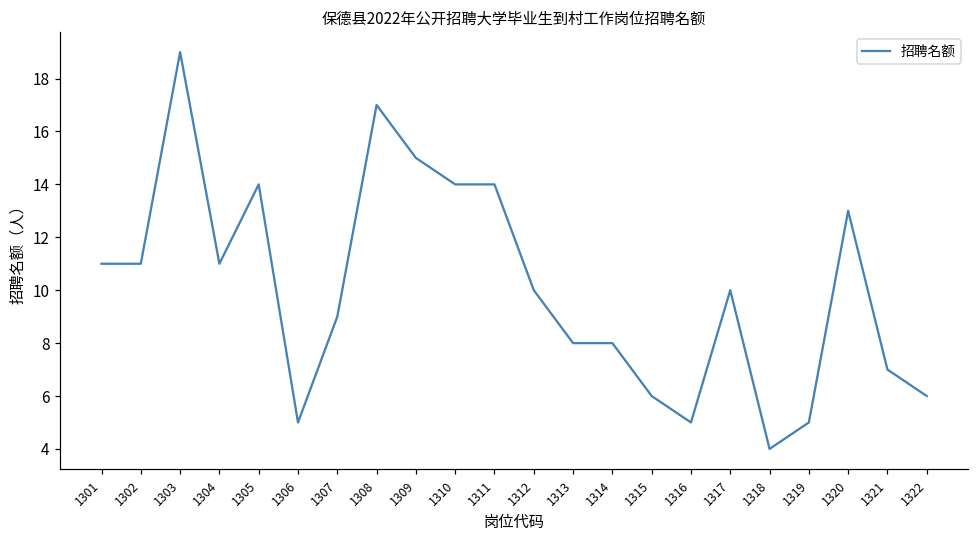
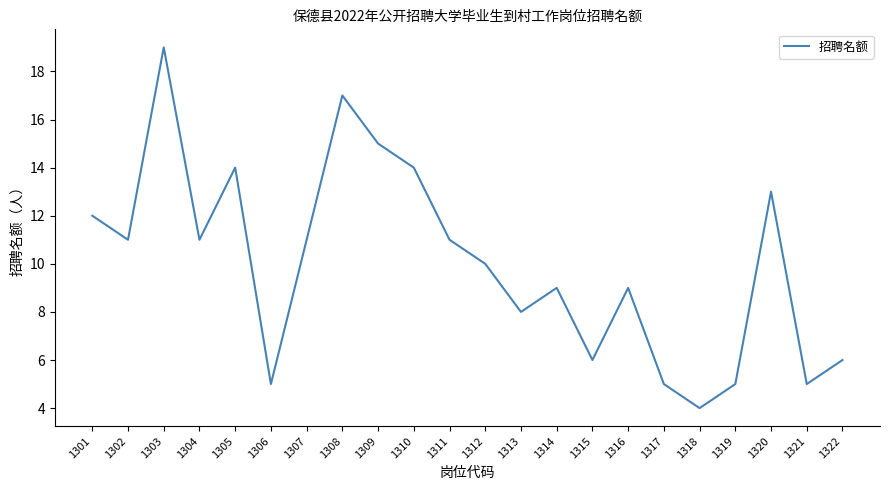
  {
-   "1301": 11,
+   "1301": 12,
    "1302": 11,
    "1303": 19,
    "1304": 11,
    "1305": 14,
    "1306": 5,
-   "1307": 9,
+   "1307": 11,
    "1308": 17,
    "1309": 15,
    "1310": 14,
-   "1311": 14,
+   "1311": 11,
    "1312": 10,
    "1313": 8,
-   "1314": 8,
+   "1314": 9,
    "1315": 6,
-   "1316": 5,
-   "1317": 10,
+   "1316": 9,
+   "1317": 5,
    "1318": 4,
    "1319": 5,
    "1320": 13,
-   "1321": 7,
+   "1321": 5,
    "1322": 6
  }
